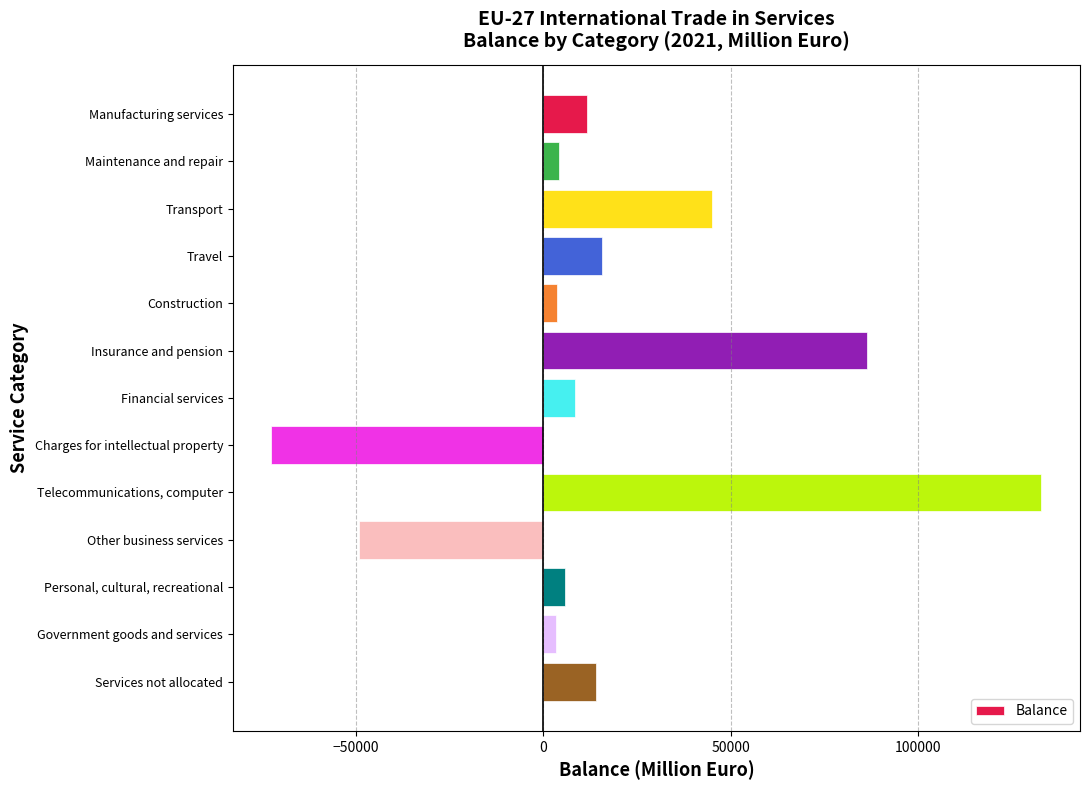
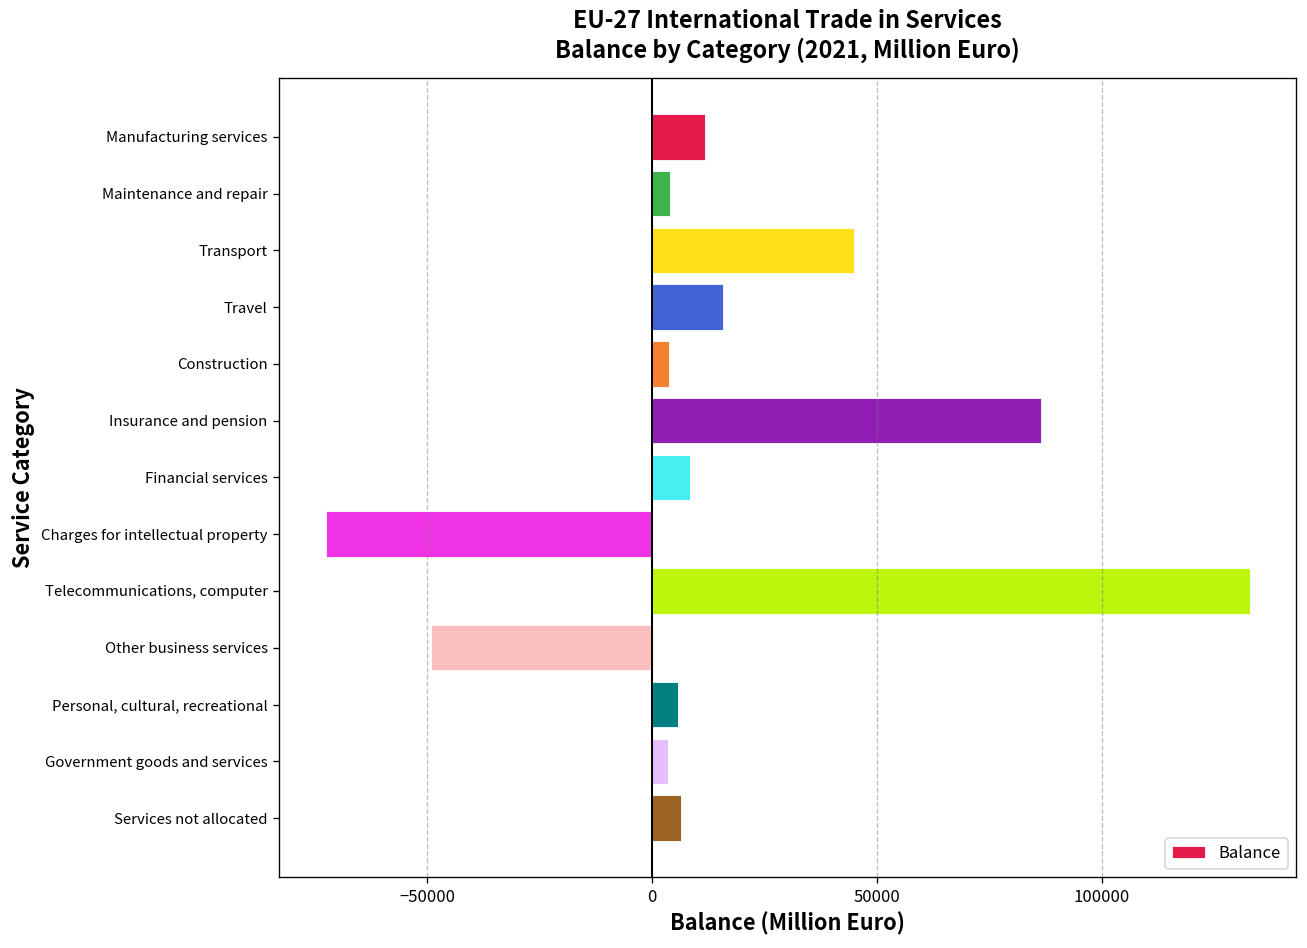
  {
    "Manufacturing services": 12000,
    "Maintenance and repair": 4000,
    "Transport": 45000,
    "Travel": 16000,
    "Construction": 4000,
    "Insurance and pension": 86000,
    "Financial services": 8000,
    "Charges for intellectual property": -73000,
    "Telecommunications, computer": 133000,
    "Other business services": -49000,
    "Personal, cultural, recreational": 6000,
    "Government goods and services": 4000,
-   "Services not allocated": 14000
+   "Services not allocated": 7000
  }
